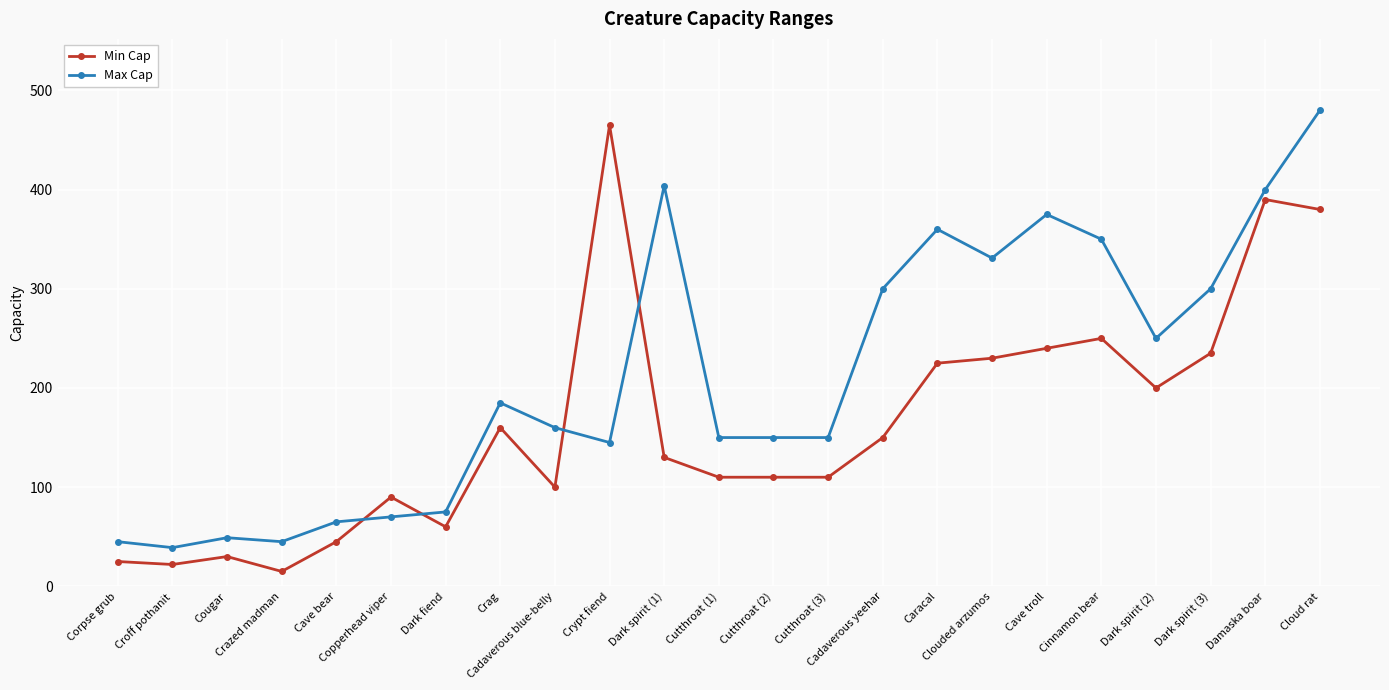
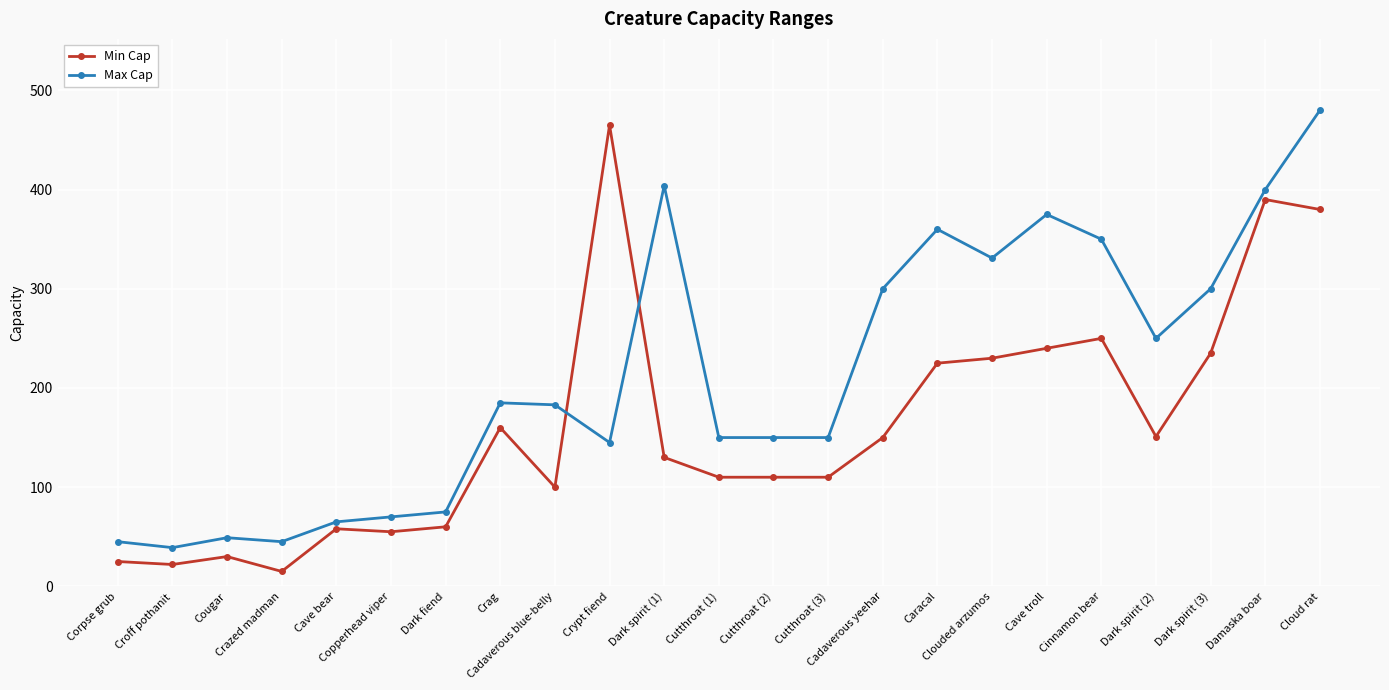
  {
    "Min Cap": {
      "Corpse grub": 30,
      "Croff pothanit": 20,
      "Cougar": 30,
      "Crazed madman": 20,
-     "Cave bear": 50,
-     "Copperhead viper": 90,
+     "Cave bear": 60,
+     "Copperhead viper": 60,
      "Dark fiend": 60,
      "Crag": 160,
      "Cadaverous blue-belly": 100,
      "Crypt fiend": 470,
      "Dark spirit (1)": 130,
      "Cutthroat (1)": 110,
      "Cutthroat (2)": 110,
      "Cutthroat (3)": 110,
      "Cadaverous yeehar": 150,
      "Caracal": 230,
      "Clouded arzumos": 230,
      "Cave troll": 240,
      "Cinnamon bear": 250,
-     "Dark spirit (2)": 200,
+     "Dark spirit (2)": 150,
      "Dark spirit (3)": 240,
      "Damaska boar": 390,
      "Cloud rat": 380
    },
    "Max Cap": {
      "Corpse grub": 50,
      "Croff pothanit": 40,
      "Cougar": 50,
      "Crazed madman": 50,
      "Cave bear": 70,
      "Copperhead viper": 70,
      "Dark fiend": 80,
      "Crag": 190,
-     "Cadaverous blue-belly": 160,
+     "Cadaverous blue-belly": 180,
      "Crypt fiend": 150,
      "Dark spirit (1)": 400,
      "Cutthroat (1)": 150,
      "Cutthroat (2)": 150,
      "Cutthroat (3)": 150,
      "Cadaverous yeehar": 300,
      "Caracal": 360,
      "Clouded arzumos": 330,
      "Cave troll": 380,
      "Cinnamon bear": 350,
      "Dark spirit (2)": 250,
      "Dark spirit (3)": 300,
      "Damaska boar": 400,
      "Cloud rat": 480
    }
  }
